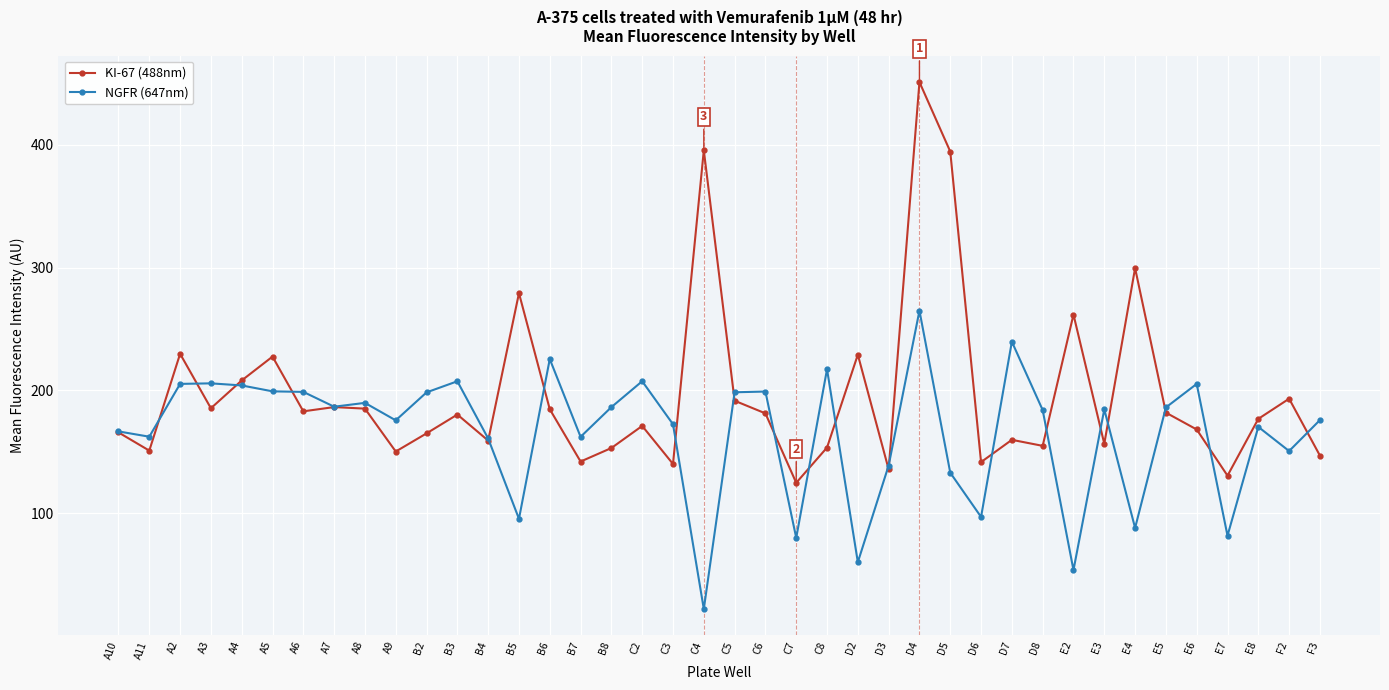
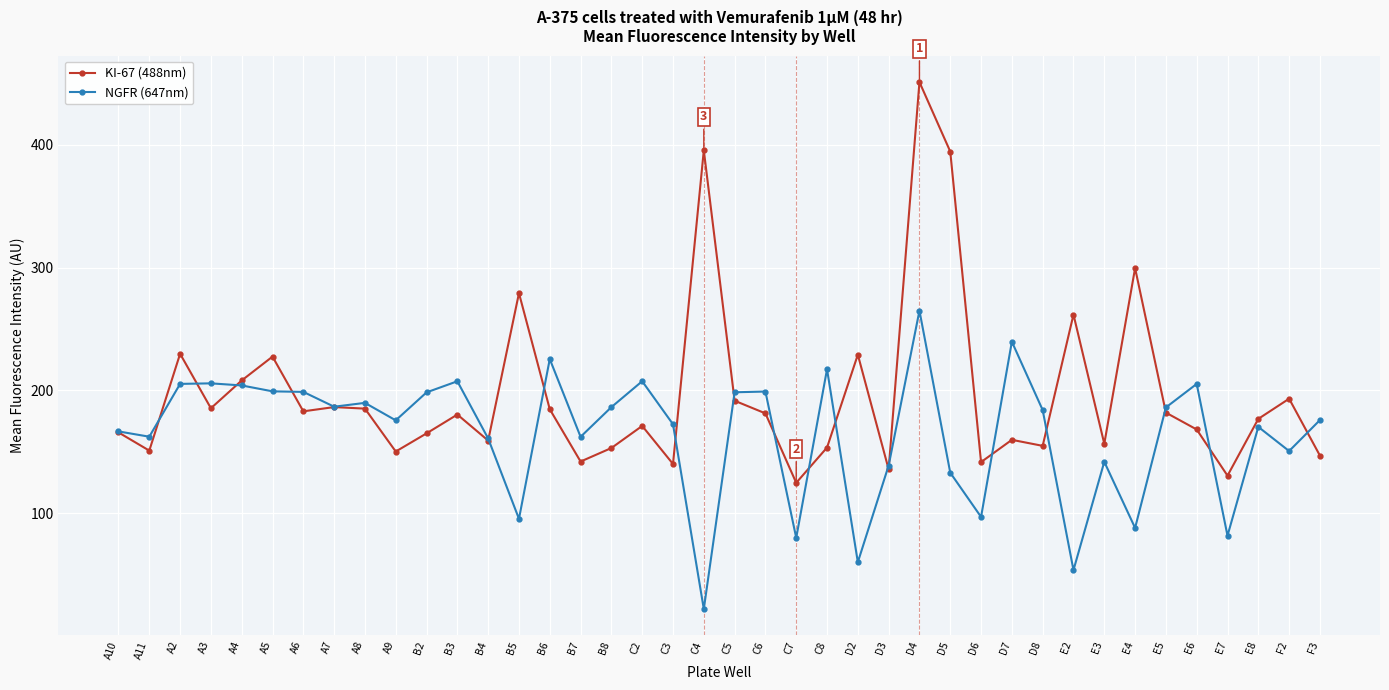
  {
    "KI-67 (488nm)": {
      "A11": 151,
      "A2": 230,
      "A3": 185,
      "A4": 208,
      "A5": 228,
      "A6": 183,
      "A8": 185,
      "A9": 150,
      "B2": 165,
      "B3": 180,
      "B5": 279,
      "B6": 185,
      "B7": 142,
      "B8": 153,
      "C2": 171,
      "C3": 140,
      "C5": 192,
      "C6": 181,
      "C8": 153,
      "D2": 229,
      "D3": 136,
      "D5": 395,
      "D6": 142,
      "D7": 160,
      "D8": 155,
      "E2": 262,
      "E3": 157,
      "E4": 300,
      "E5": 182,
      "E6": 168,
      "E7": 131,
      "E8": 177,
      "F2": 193,
      "F3": 147
    },
    "NGFR (647nm)": {
      "A11": 162,
      "A2": 205,
      "A3": 206,
      "A4": 204,
      "A5": 199,
      "A6": 199,
      "A8": 190,
      "A9": 176,
      "B2": 198,
      "B3": 207,
      "B5": 95,
      "B6": 226,
      "B7": 162,
      "B8": 186,
      "C2": 207,
      "C3": 172,
      "C4": 22,
      "C5": 198,
      "C6": 199,
      "C7": 80,
      "C8": 217,
      "D2": 60,
      "D3": 139,
      "D4": 265,
      "D5": 133,
      "D6": 97,
      "D7": 240,
      "D8": 184,
      "E2": 54,
-     "E3": 185,
+     "E3": 142,
      "E4": 88,
      "E5": 186,
      "E6": 205,
      "E7": 82,
      "E8": 170,
      "F2": 151,
      "F3": 176
    }
  }
